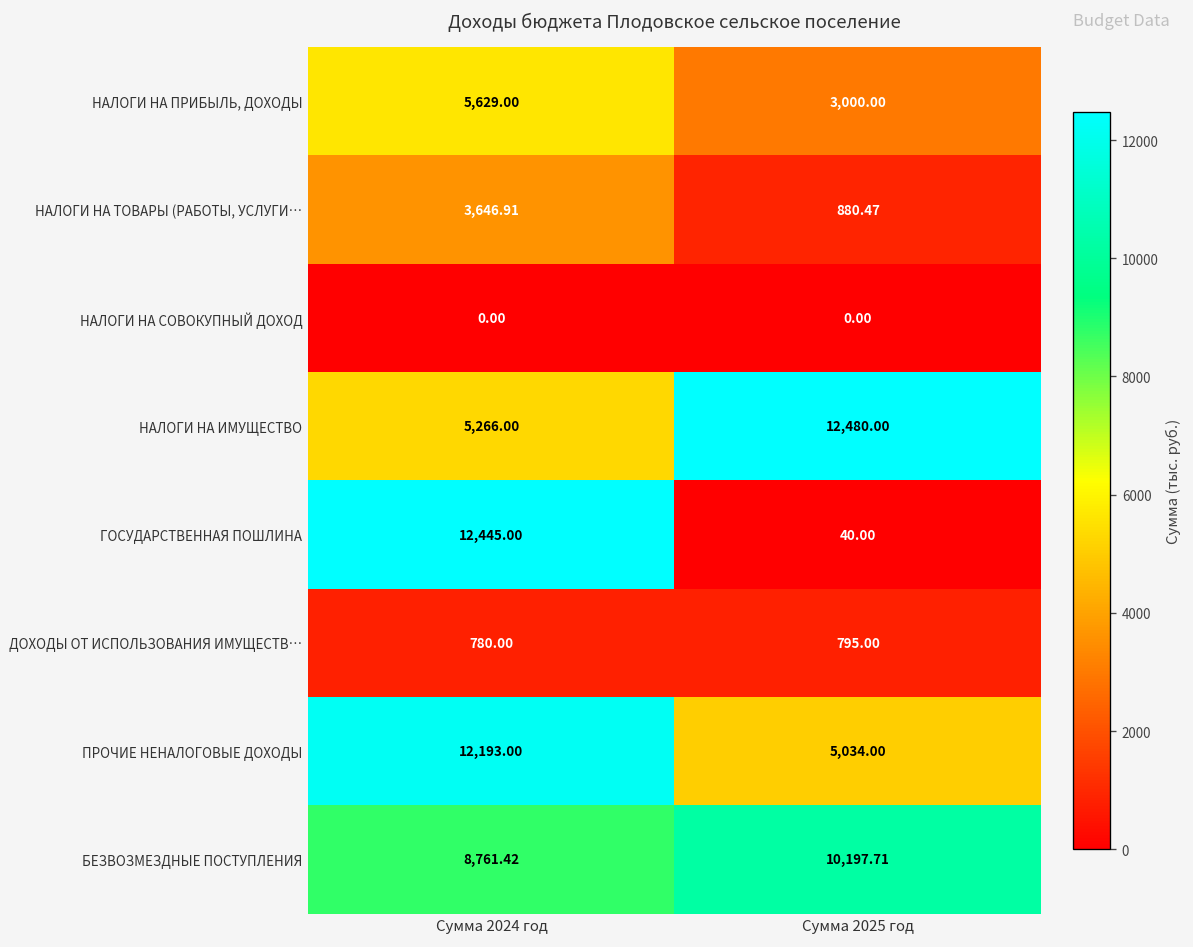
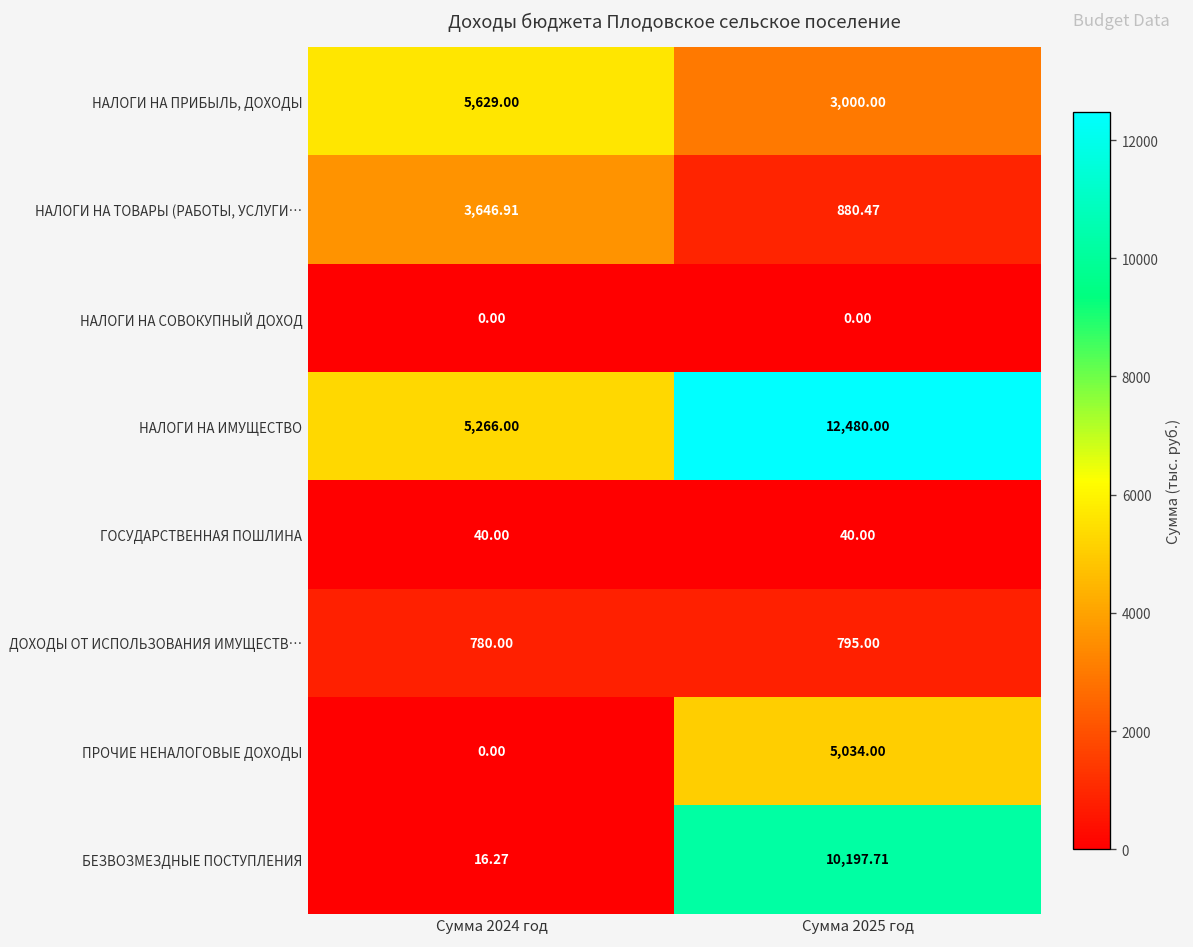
  {
    "НАЛОГИ НА ПРИБЫЛЬ, ДОХОДЫ": {
      "Сумма 2024 год": "5,629.00",
      "Сумма 2025 год": "3,000.00"
    },
    "НАЛОГИ НА ТОВАРЫ (РАБОТЫ, УСЛУГИ…": {
      "Сумма 2024 год": "3,646.91",
      "Сумма 2025 год": "880.47"
    },
    "НАЛОГИ НА СОВОКУПНЫЙ ДОХОД": {
      "Сумма 2024 год": "0.00",
      "Сумма 2025 год": "0.00"
    },
    "НАЛОГИ НА ИМУЩЕСТВО": {
      "Сумма 2024 год": "5,266.00",
      "Сумма 2025 год": "12,480.00"
    },
    "ГОСУДАРСТВЕННАЯ ПОШЛИНА": {
-     "Сумма 2024 год": "12,445.00",
+     "Сумма 2024 год": "40.00",
      "Сумма 2025 год": "40.00"
    },
    "ДОХОДЫ ОТ ИСПОЛЬЗОВАНИЯ ИМУЩЕСТВ…": {
      "Сумма 2024 год": "780.00",
      "Сумма 2025 год": "795.00"
    },
    "ПРОЧИЕ НЕНАЛОГОВЫЕ ДОХОДЫ": {
-     "Сумма 2024 год": "12,193.00",
+     "Сумма 2024 год": "0.00",
      "Сумма 2025 год": "5,034.00"
    },
    "БЕЗВОЗМЕЗДНЫЕ ПОСТУПЛЕНИЯ": {
-     "Сумма 2024 год": "8,761.42",
+     "Сумма 2024 год": "16.27",
      "Сумма 2025 год": "10,197.71"
    }
  }
